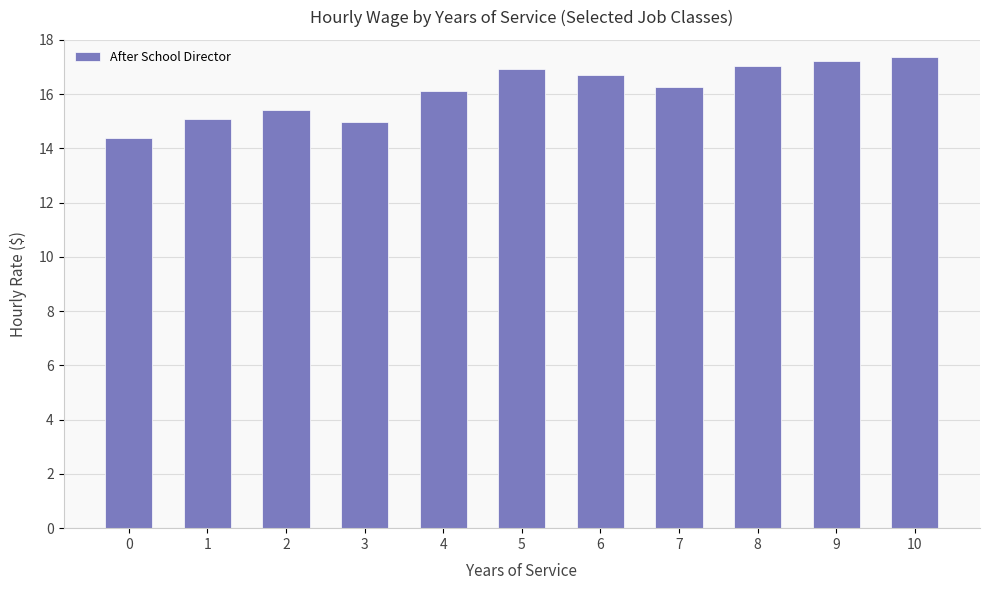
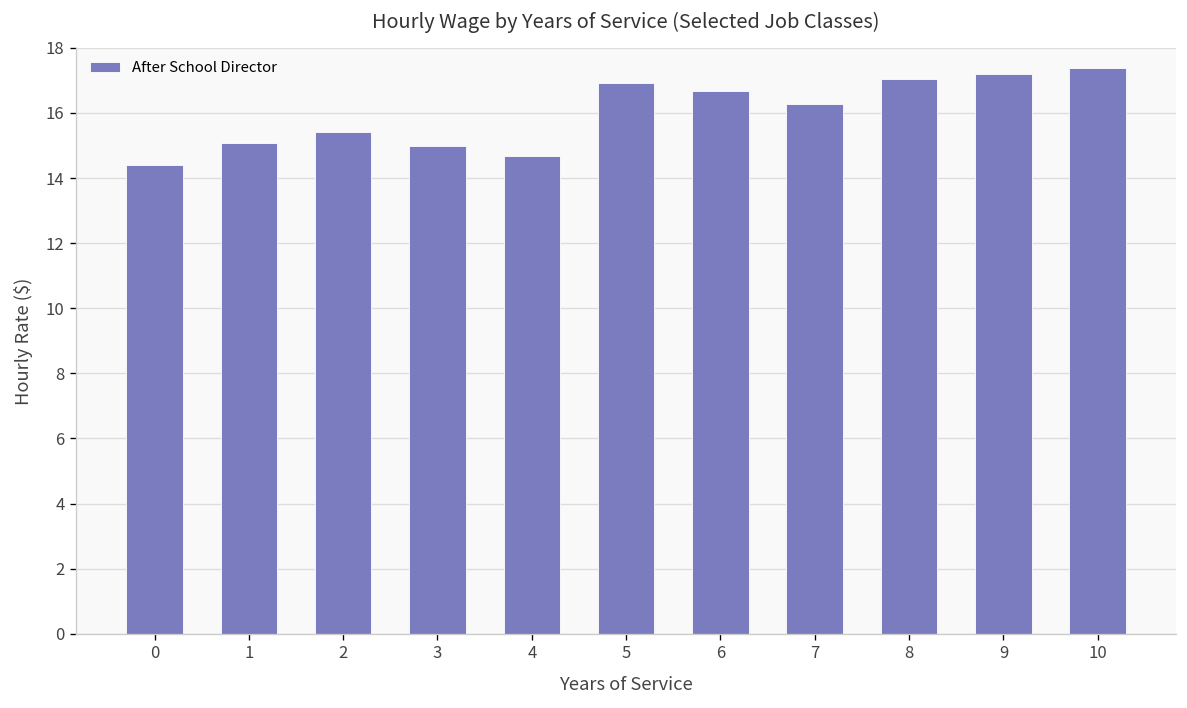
  {
    "0": 14.4,
    "1": 15.1,
    "2": 15.4,
    "3": 15.0,
-   "4": 16.1,
+   "4": 14.7,
    "5": 16.9,
    "6": 16.7,
    "7": 16.3,
    "8": 17.0,
    "9": 17.2,
    "10": 17.4
  }
